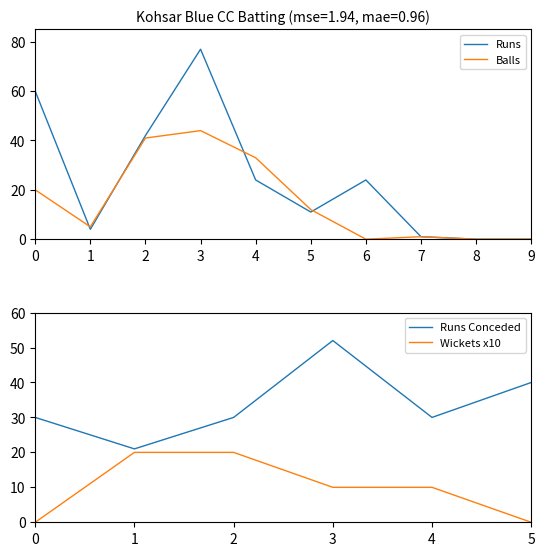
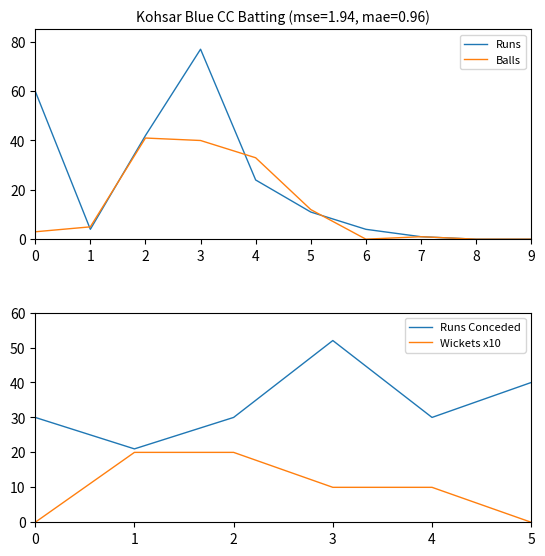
  {
    "Kohsar Blue CC Batting (mse=1.94, mae=0.96)": {
      "Runs": {
        "0": 60,
        "3": 77,
        "4": 24,
-       "6": 24
+       "6": 4
      },
      "Balls": {
-       "0": 20,
-       "3": 44,
+       "0": 3,
+       "3": 40,
        "4": 33,
        "6": 0
      }
    }
  }
